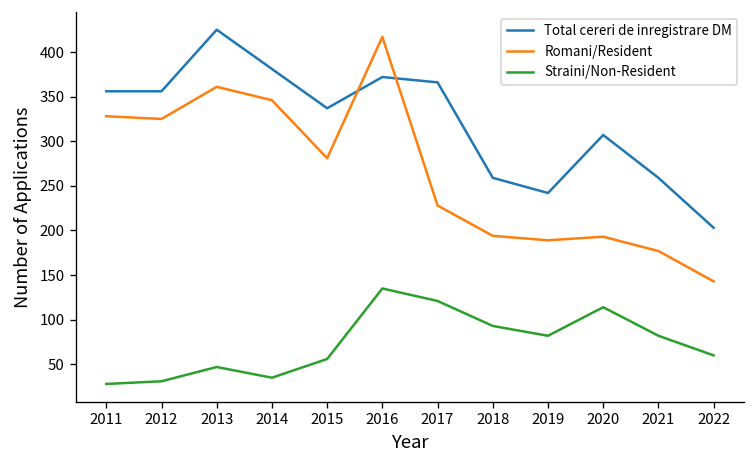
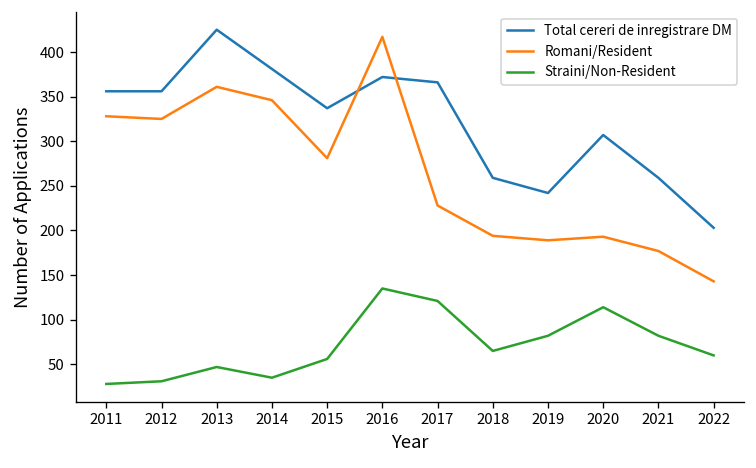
  {
    "Total cereri de inregistrare DM": {
      "2011": 360,
      "2012": 360,
      "2013": 430,
      "2014": 380,
      "2015": 340,
      "2016": 370,
      "2017": 370,
      "2018": 260,
      "2019": 240,
      "2020": 310,
      "2021": 260,
      "2022": 200
    },
    "Romani/Resident": {
      "2011": 330,
      "2012": 330,
      "2013": 360,
      "2014": 350,
      "2015": 280,
      "2016": 420,
      "2017": 230,
      "2018": 190,
      "2019": 190,
      "2020": 190,
      "2021": 180,
      "2022": 140
    },
    "Straini/Non-Resident": {
      "2011": 30,
      "2012": 30,
      "2013": 50,
      "2014": 40,
      "2015": 60,
      "2016": 140,
      "2017": 120,
-     "2018": 90,
+     "2018": 70,
      "2019": 80,
      "2020": 110,
      "2021": 80,
      "2022": 60
    }
  }
